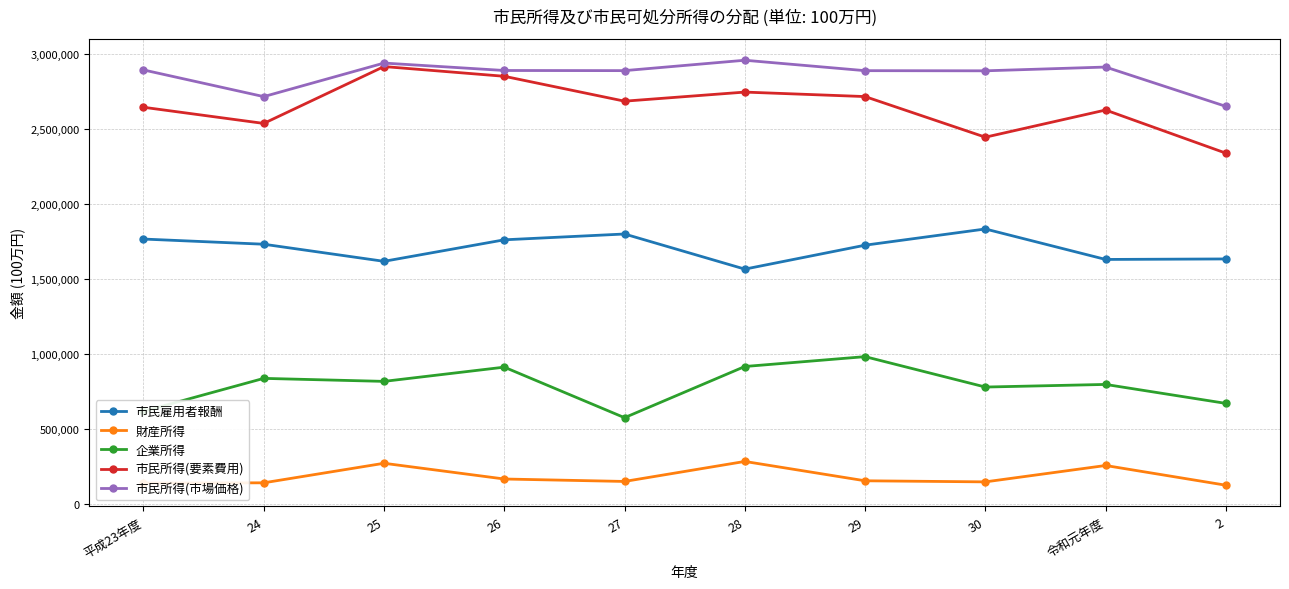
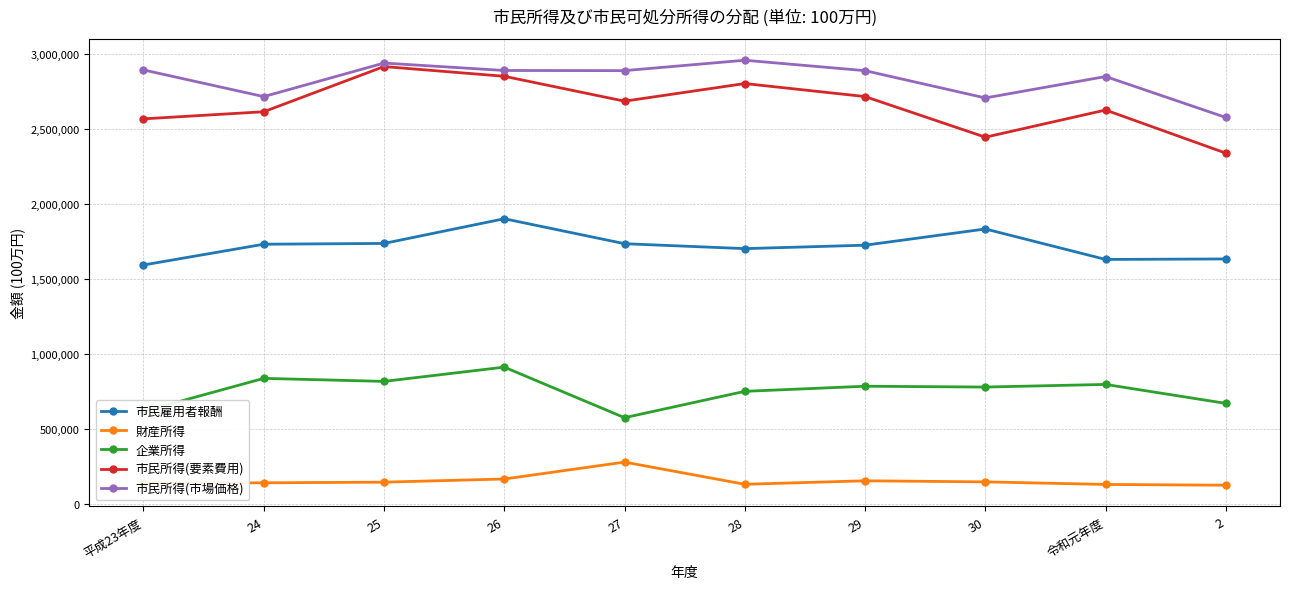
  {
    "市民雇用者報酬": {
-     "平成23年度": "1,770,000",
+     "平成23年度": "1,590,000",
      "24": "1,730,000",
-     "25": "1,620,000",
-     "26": "1,760,000",
-     "27": "1,800,000",
-     "28": "1,560,000",
+     "25": "1,740,000",
+     "26": "1,900,000",
+     "27": "1,730,000",
+     "28": "1,700,000",
      "29": "1,720,000",
      "30": "1,830,000",
      "令和元年度": "1,630,000",
      "2": "1,630,000"
    },
    "財産所得": {
      "24": "140,000",
-     "25": "270,000",
+     "25": "140,000",
      "26": "160,000",
-     "27": "150,000",
-     "28": "280,000",
+     "27": "280,000",
+     "28": "130,000",
      "29": "150,000",
      "30": "150,000",
-     "令和元年度": "250,000",
+     "令和元年度": "130,000",
      "2": "120,000"
    },
    "企業所得": {
      "24": "840,000",
      "25": "820,000",
      "26": "910,000",
      "27": "570,000",
-     "28": "910,000",
-     "29": "980,000",
+     "28": "750,000",
+     "29": "780,000",
      "30": "780,000",
      "令和元年度": "800,000",
      "2": "670,000"
    },
    "市民所得(要素費用)": {
-     "平成23年度": "2,640,000",
-     "24": "2,540,000",
+     "平成23年度": "2,570,000",
+     "24": "2,610,000",
      "25": "2,920,000",
      "26": "2,850,000",
      "27": "2,680,000",
-     "28": "2,750,000",
+     "28": "2,800,000",
      "29": "2,720,000",
      "30": "2,440,000",
      "令和元年度": "2,630,000",
      "2": "2,340,000"
    },
    "市民所得(市場価格)": {
      "平成23年度": "2,890,000",
      "24": "2,720,000",
      "25": "2,940,000",
      "26": "2,890,000",
      "27": "2,890,000",
      "28": "2,960,000",
      "29": "2,890,000",
-     "30": "2,890,000",
-     "令和元年度": "2,910,000",
-     "2": "2,650,000"
+     "30": "2,710,000",
+     "令和元年度": "2,850,000",
+     "2": "2,580,000"
    }
  }
